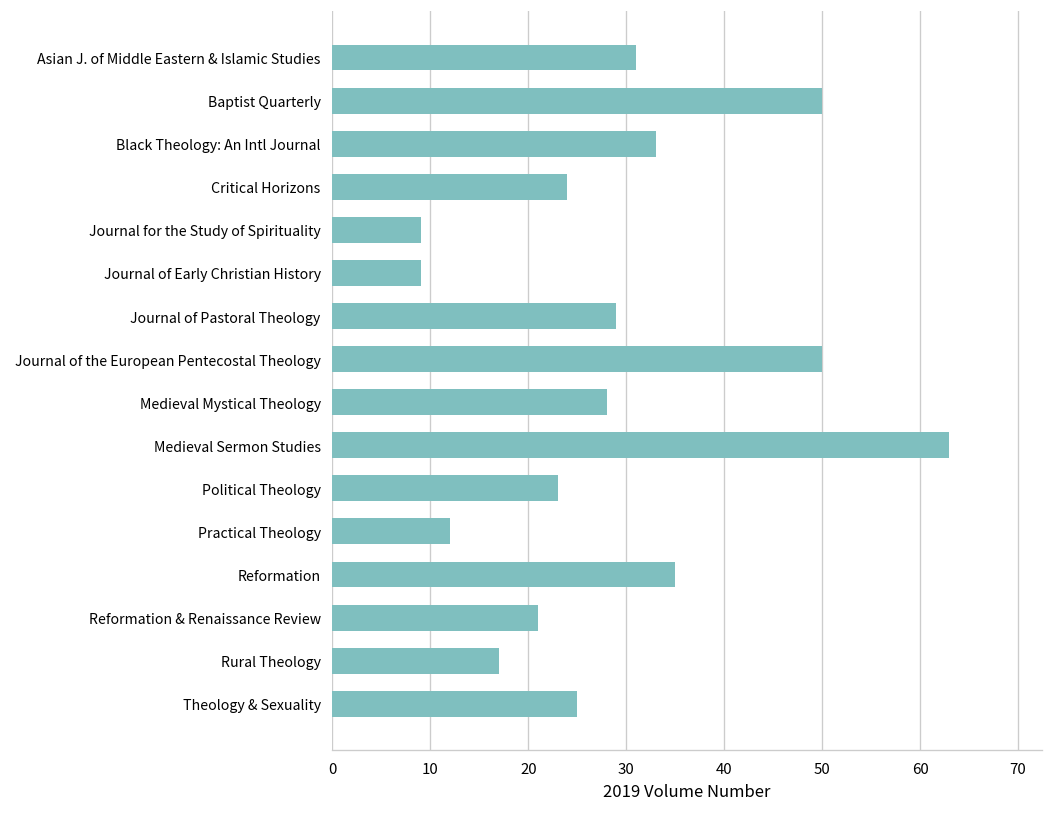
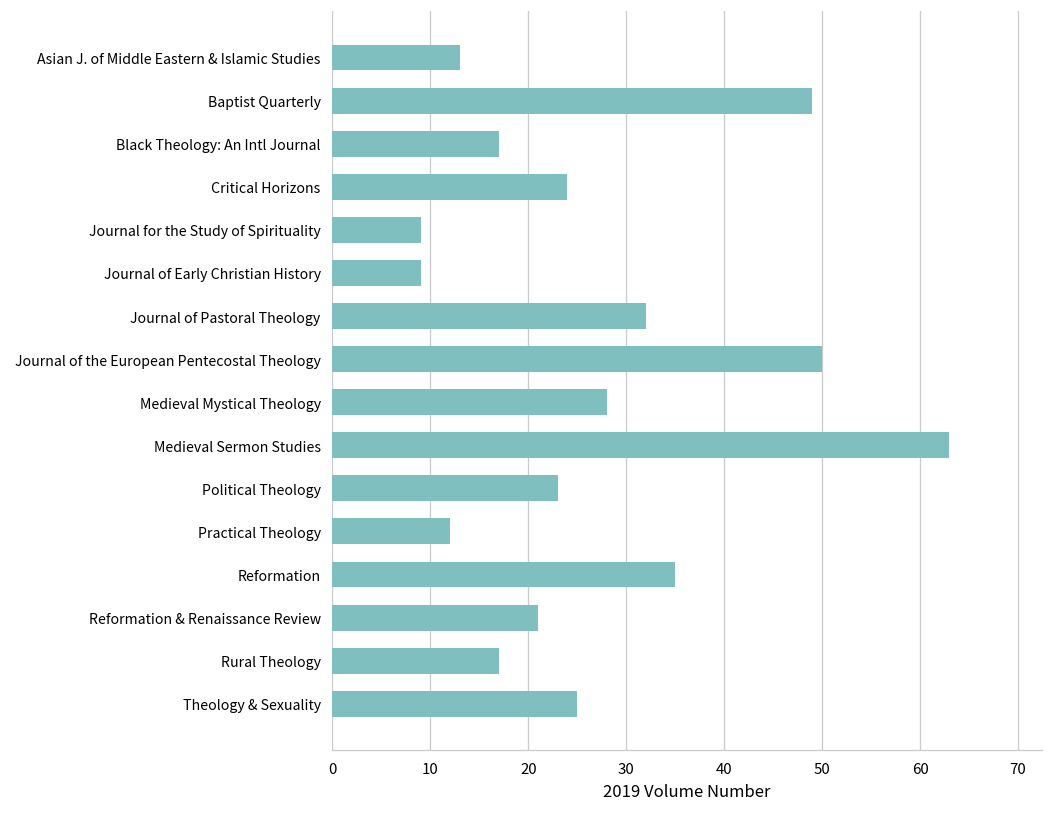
  {
-   "Asian J. of Middle Eastern & Islamic Studies": 31,
-   "Baptist Quarterly": 50,
-   "Black Theology: An Intl Journal": 33,
+   "Asian J. of Middle Eastern & Islamic Studies": 13,
+   "Baptist Quarterly": 49,
+   "Black Theology: An Intl Journal": 17,
    "Critical Horizons": 24,
    "Journal for the Study of Spirituality": 9,
    "Journal of Early Christian History": 9,
-   "Journal of Pastoral Theology": 29,
+   "Journal of Pastoral Theology": 32,
    "Journal of the European Pentecostal Theology": 50,
    "Medieval Mystical Theology": 28,
    "Medieval Sermon Studies": 63,
    "Political Theology": 23,
    "Practical Theology": 12,
    "Reformation": 35,
    "Reformation & Renaissance Review": 21,
    "Rural Theology": 17,
    "Theology & Sexuality": 25
  }
